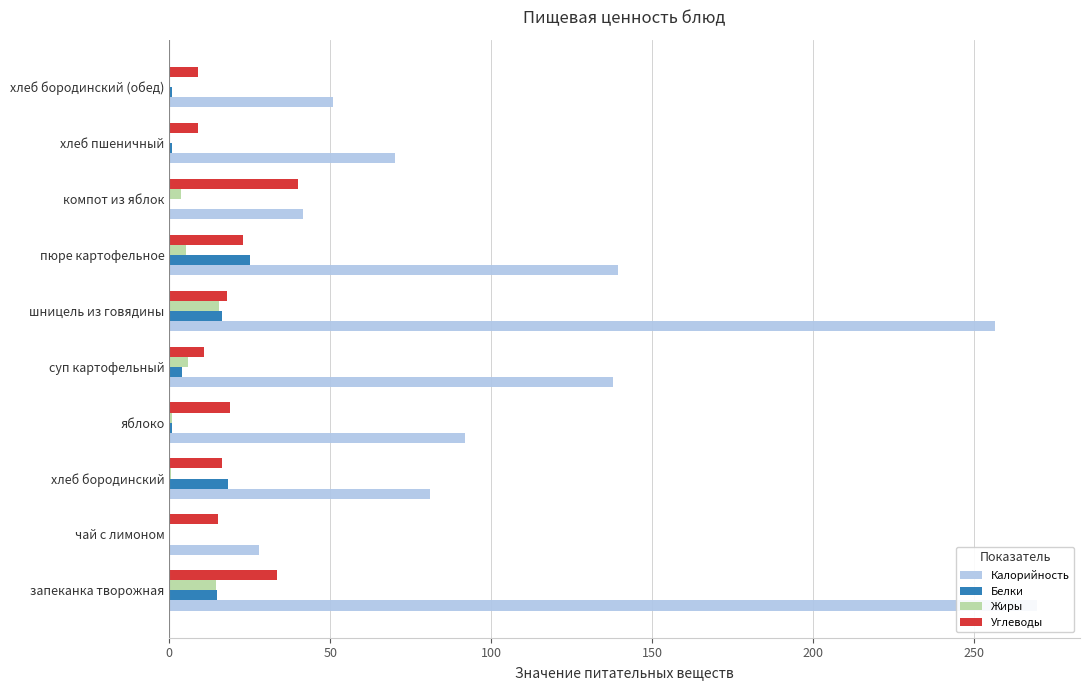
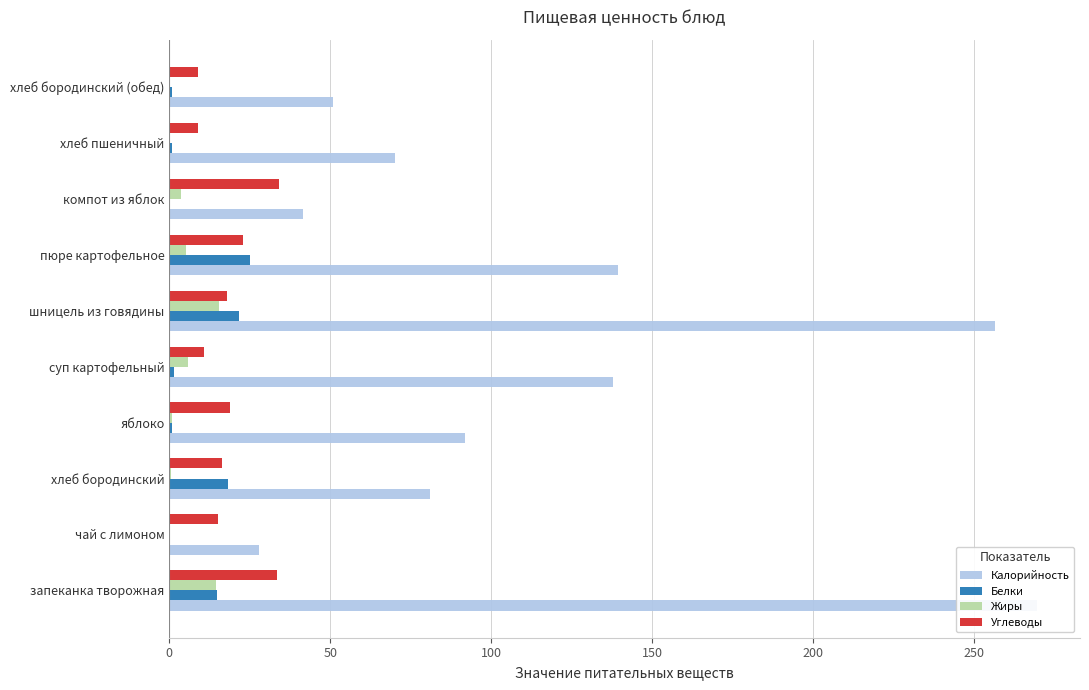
  {
    "Калорийность": {
      "хлеб бородинский (обед)": 51,
      "хлеб пшеничный": 70,
      "компот из яблок": 42,
      "пюре картофельное": 139,
      "шницель из говядины": 257,
      "суп картофельный": 138,
      "яблоко": 92,
      "хлеб бородинский": 81,
      "чай с лимоном": 28
    },
    "Белки": {
      "хлеб бородинский (обед)": 1,
      "хлеб пшеничный": 1,
      "пюре картофельное": 25,
-     "шницель из говядины": 16,
-     "суп картофельный": 4,
+     "шницель из говядины": 22,
+     "суп картофельный": 2,
      "яблоко": 1,
      "хлеб бородинский": 18,
      "чай с лимоном": 0,
      "запеканка творожная": 15
    },
    "Жиры": {
      "хлеб бородинский (обед)": 0,
      "хлеб пшеничный": 0,
      "компот из яблок": 4,
      "пюре картофельное": 5,
      "шницель из говядины": 16,
      "суп картофельный": 6,
      "яблоко": 1,
      "чай с лимоном": 0,
      "запеканка творожная": 15
    },
    "Углеводы": {
      "хлеб бородинский (обед)": 9,
      "хлеб пшеничный": 9,
-     "компот из яблок": 40,
+     "компот из яблок": 34,
      "пюре картофельное": 23,
      "шницель из говядины": 18,
      "суп картофельный": 11,
      "яблоко": 19,
      "хлеб бородинский": 17,
      "чай с лимоном": 15,
      "запеканка творожная": 34
    }
  }
